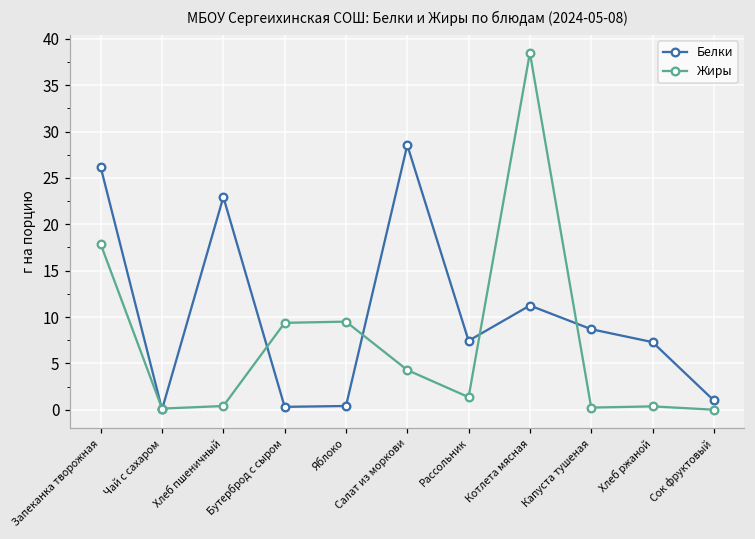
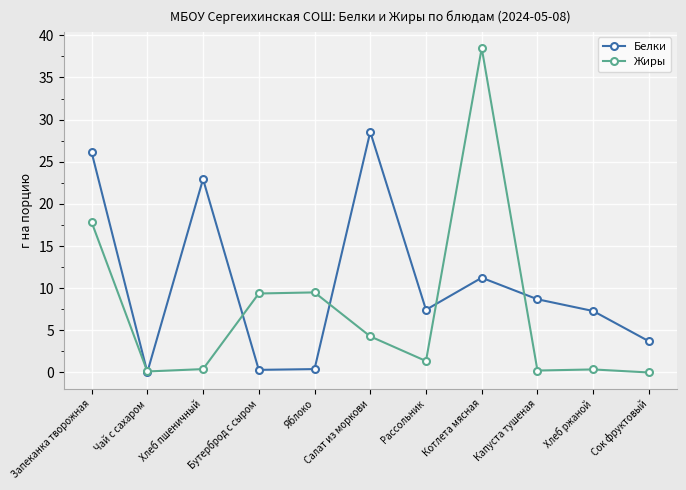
  {
    "Белки": {
      "Запеканка творожная": 26,
      "Хлеб пшеничный": 23,
      "Бутерброд с сыром": 0,
      "Яблоко": 0,
      "Салат из моркови": 29,
      "Рассольник": 7,
      "Котлета мясная": 11,
      "Капуста тушеная": 9,
      "Хлеб ржаной": 7,
-     "Сок фруктовый": 1
+     "Сок фруктовый": 4
    },
    "Жиры": {
      "Запеканка творожная": 18,
      "Хлеб пшеничный": 0,
      "Бутерброд с сыром": 9,
      "Яблоко": 10,
      "Салат из моркови": 4,
      "Рассольник": 1,
      "Котлета мясная": 38,
      "Капуста тушеная": 0,
      "Хлеб ржаной": 0,
      "Сок фруктовый": 0
    }
  }
